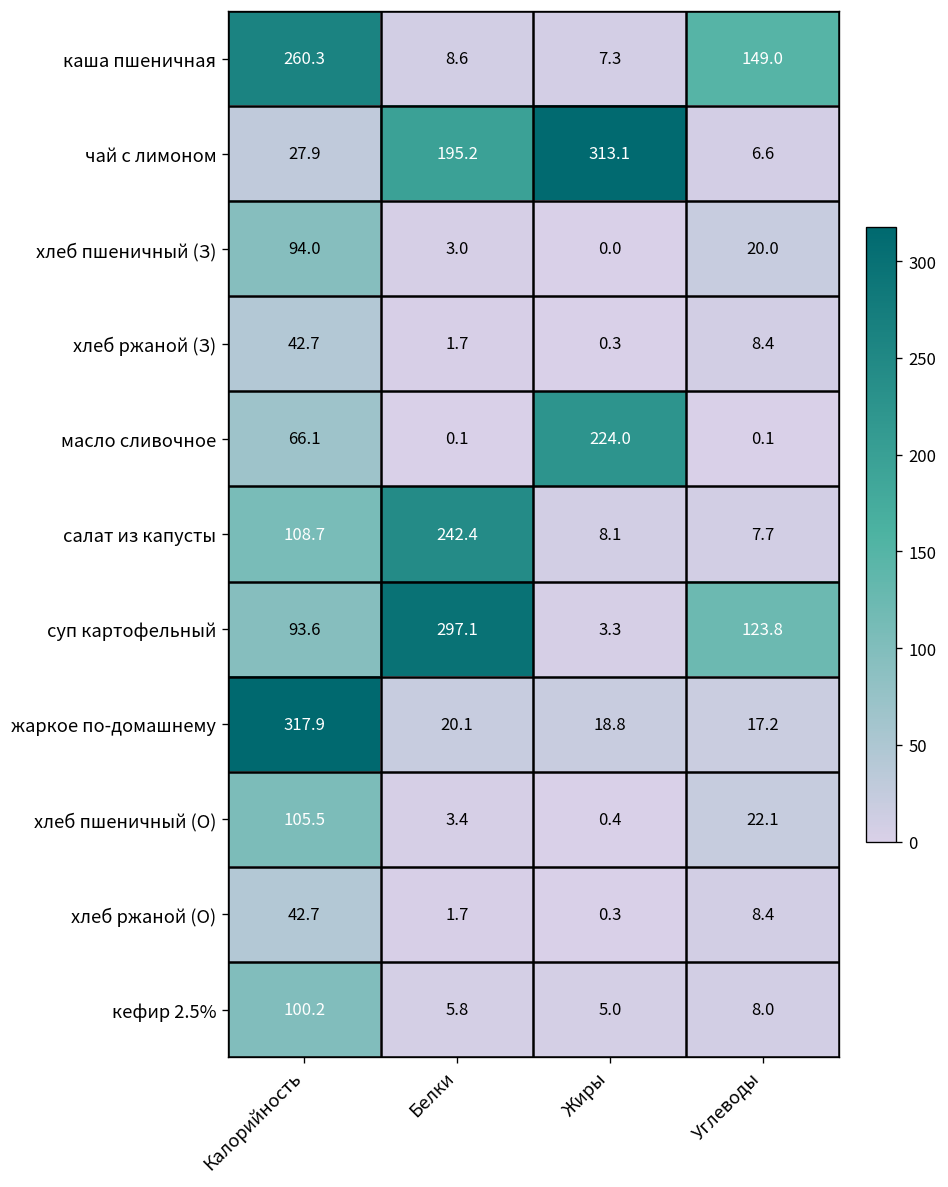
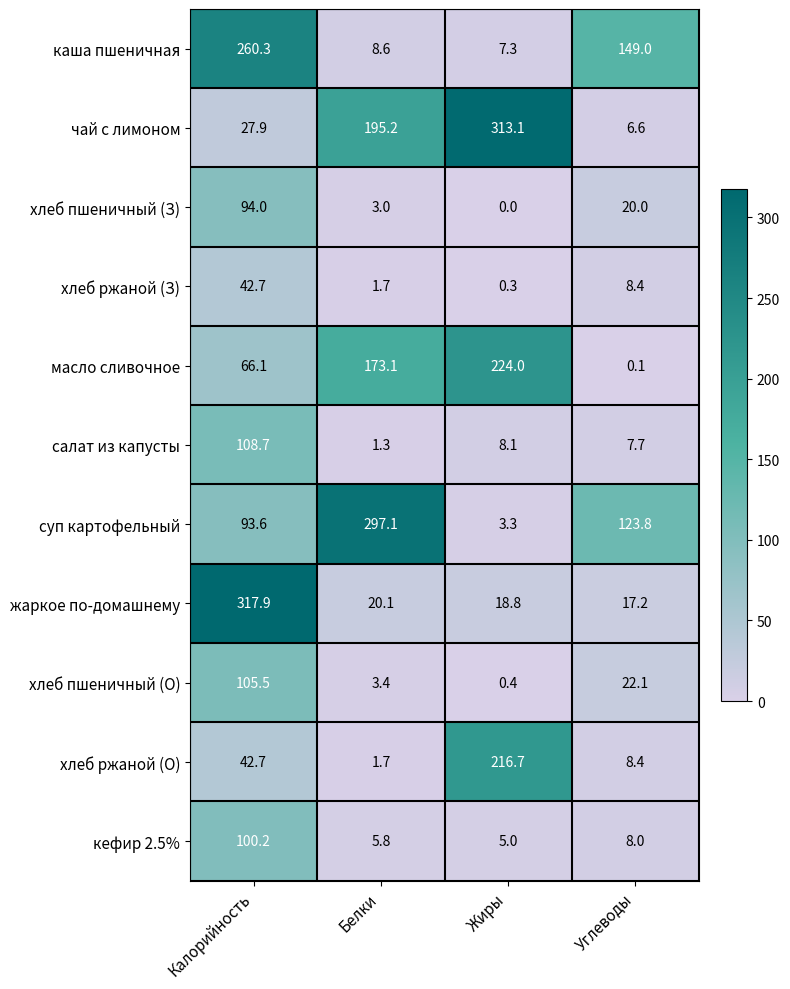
  {
    "каша пшеничная": {
      "Калорийность": 260.3,
      "Белки": 8.6,
      "Жиры": 7.3,
      "Углеводы": 149.0
    },
    "чай с лимоном": {
      "Калорийность": 27.9,
      "Белки": 195.2,
      "Жиры": 313.1,
      "Углеводы": 6.6
    },
    "хлеб пшеничный (З)": {
      "Калорийность": 94.0,
      "Белки": 3.0,
      "Жиры": 0.0,
      "Углеводы": 20.0
    },
    "хлеб ржаной (З)": {
      "Калорийность": 42.7,
      "Белки": 1.7,
      "Жиры": 0.3,
      "Углеводы": 8.4
    },
    "масло сливочное": {
      "Калорийность": 66.1,
-     "Белки": 0.1,
+     "Белки": 173.1,
      "Жиры": 224.0,
      "Углеводы": 0.1
    },
    "салат из капусты": {
      "Калорийность": 108.7,
-     "Белки": 242.4,
+     "Белки": 1.3,
      "Жиры": 8.1,
      "Углеводы": 7.7
    },
    "суп картофельный": {
      "Калорийность": 93.6,
      "Белки": 297.1,
      "Жиры": 3.3,
      "Углеводы": 123.8
    },
    "жаркое по-домашнему": {
      "Калорийность": 317.9,
      "Белки": 20.1,
      "Жиры": 18.8,
      "Углеводы": 17.2
    },
    "хлеб пшеничный (О)": {
      "Калорийность": 105.5,
      "Белки": 3.4,
      "Жиры": 0.4,
      "Углеводы": 22.1
    },
    "хлеб ржаной (О)": {
      "Калорийность": 42.7,
      "Белки": 1.7,
-     "Жиры": 0.3,
+     "Жиры": 216.7,
      "Углеводы": 8.4
    },
    "кефир 2.5%": {
      "Калорийность": 100.2,
      "Белки": 5.8,
      "Жиры": 5.0,
      "Углеводы": 8.0
    }
  }
